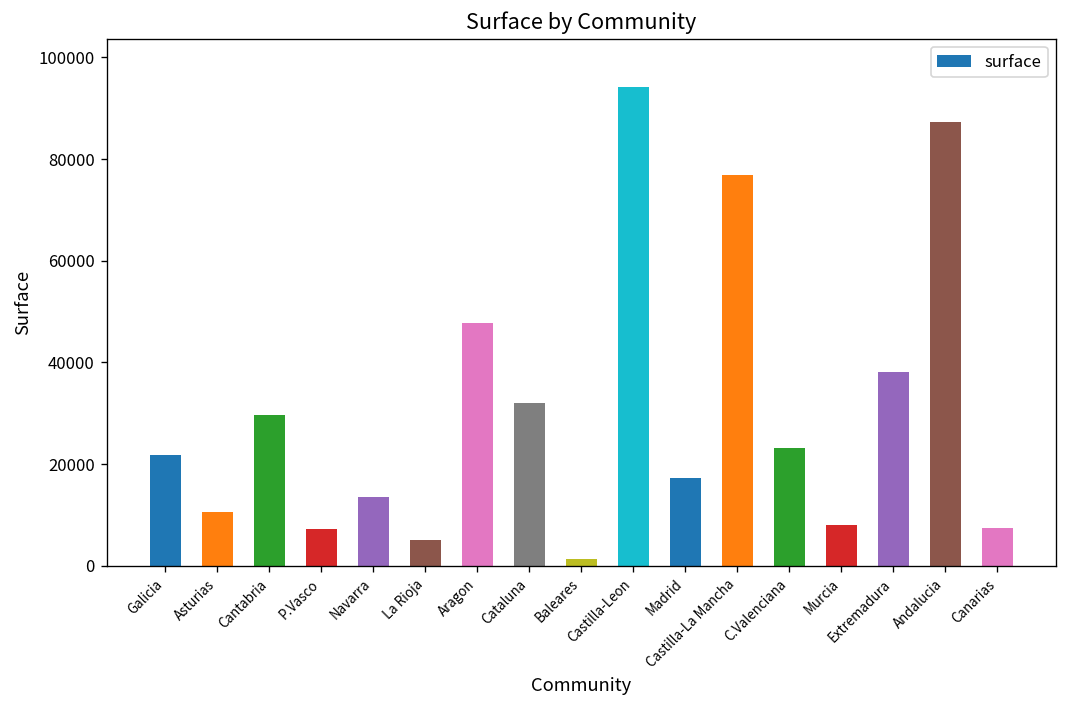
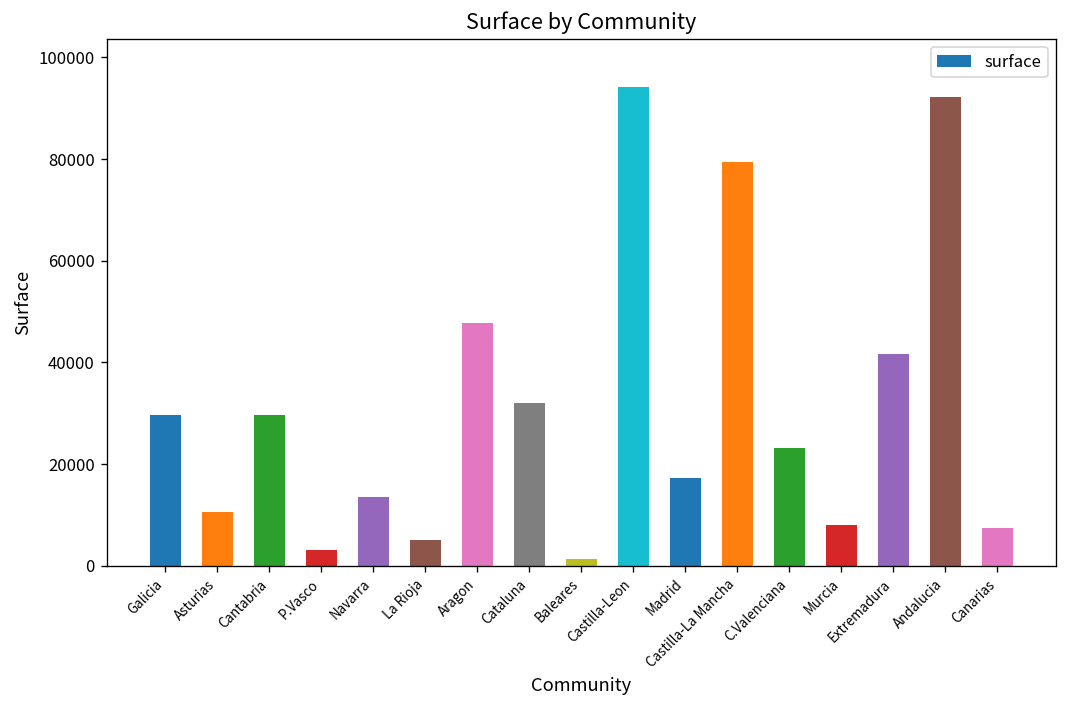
  {
-   "Galicia": 22000,
+   "Galicia": 30000,
    "Asturias": 11000,
    "Cantabria": 30000,
-   "P.Vasco": 7000,
+   "P.Vasco": 3000,
    "Navarra": 14000,
    "La Rioja": 5000,
    "Aragon": 48000,
    "Cataluna": 32000,
    "Baleares": 1000,
    "Castilla-Leon": 94000,
    "Madrid": 17000,
-   "Castilla-La Mancha": 77000,
+   "Castilla-La Mancha": 79000,
    "C.Valenciana": 23000,
    "Murcia": 8000,
-   "Extremadura": 38000,
-   "Andalucia": 87000,
+   "Extremadura": 42000,
+   "Andalucia": 92000,
    "Canarias": 7000
  }
